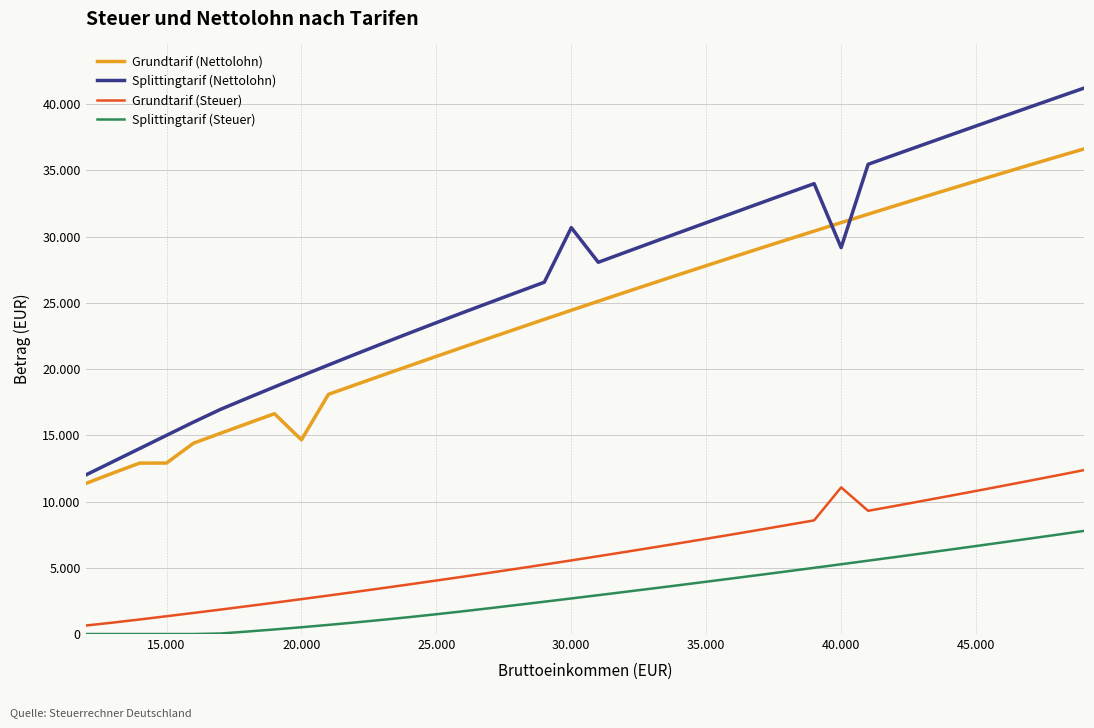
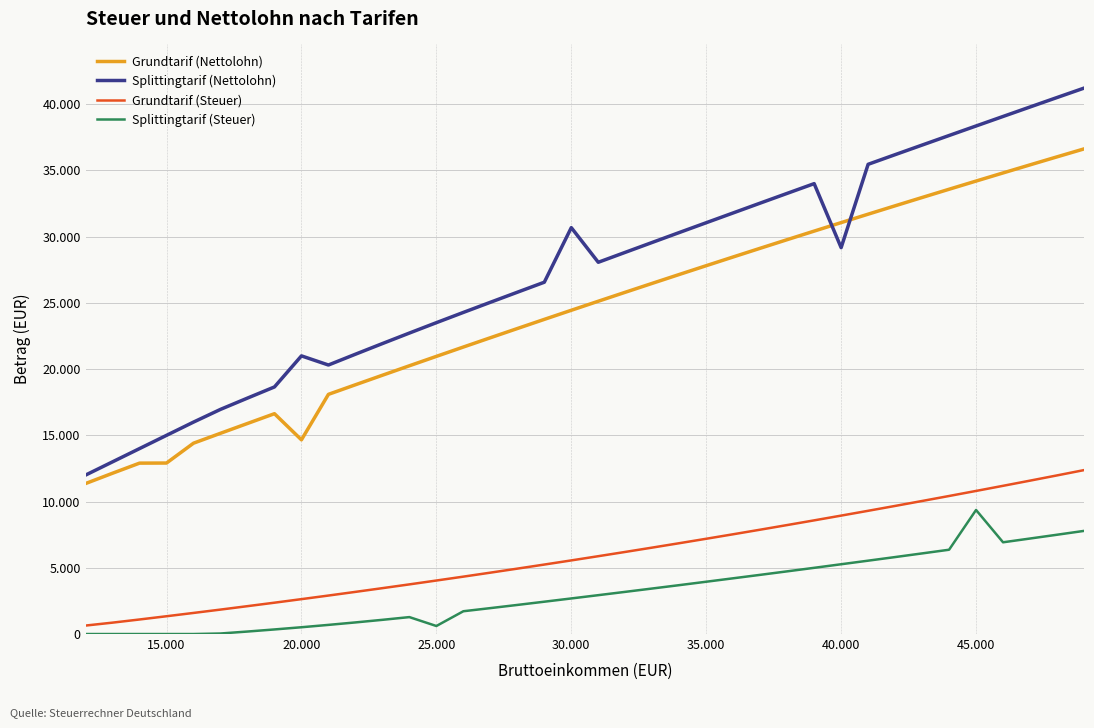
  {
    "Grundtarif (Nettolohn)": {
      "15.000": 12.9,
      "20.000": 14.7,
      "25.000": 21.0,
      "30.000": 24.4,
      "35.000": 27.8,
      "40.000": 31.1,
      "45.000": 34.2
    },
    "Splittingtarif (Nettolohn)": {
      "15.000": 15.0,
-     "20.000": 19.5,
+     "20.000": 21.0,
      "25.000": 23.5,
      "30.000": 30.7,
      "35.000": 31.1,
      "40.000": 29.2,
      "45.000": 38.4
    },
    "Grundtarif (Steuer)": {
      "15.000": 1.3,
      "20.000": 2.6,
      "25.000": 4.0,
      "30.000": 5.6,
      "35.000": 7.2,
-     "40.000": 11.1,
+     "40.000": 8.9,
      "45.000": 10.8
    },
    "Splittingtarif (Steuer)": {
      "15.000": 0.0,
      "20.000": 0.5,
-     "25.000": 1.5,
+     "25.000": 0.6,
      "30.000": 2.7,
      "35.000": 3.9,
      "40.000": 5.3,
-     "45.000": 6.6
+     "45.000": 9.4
    }
  }
